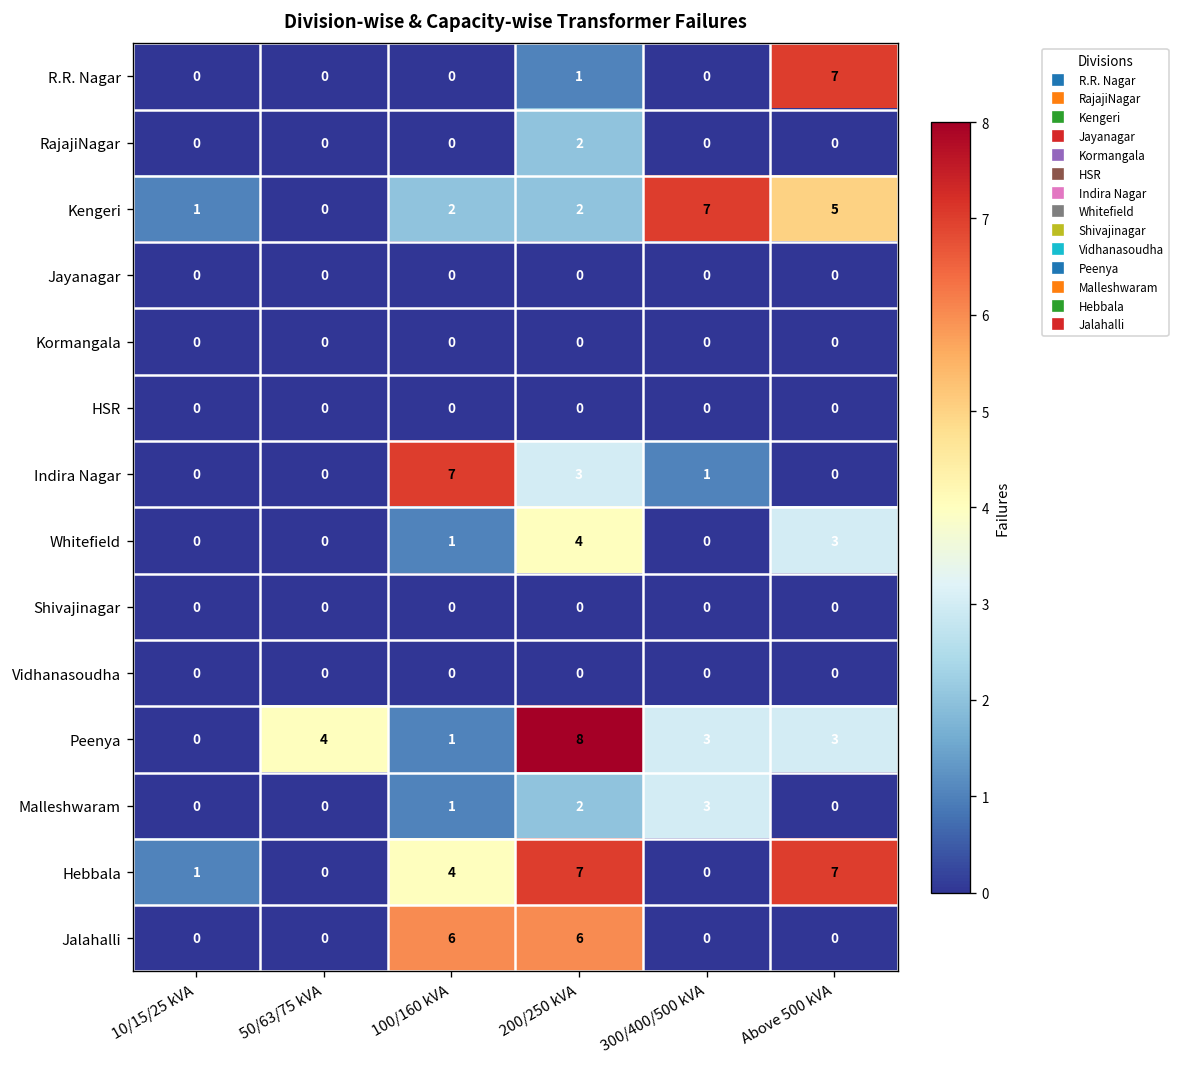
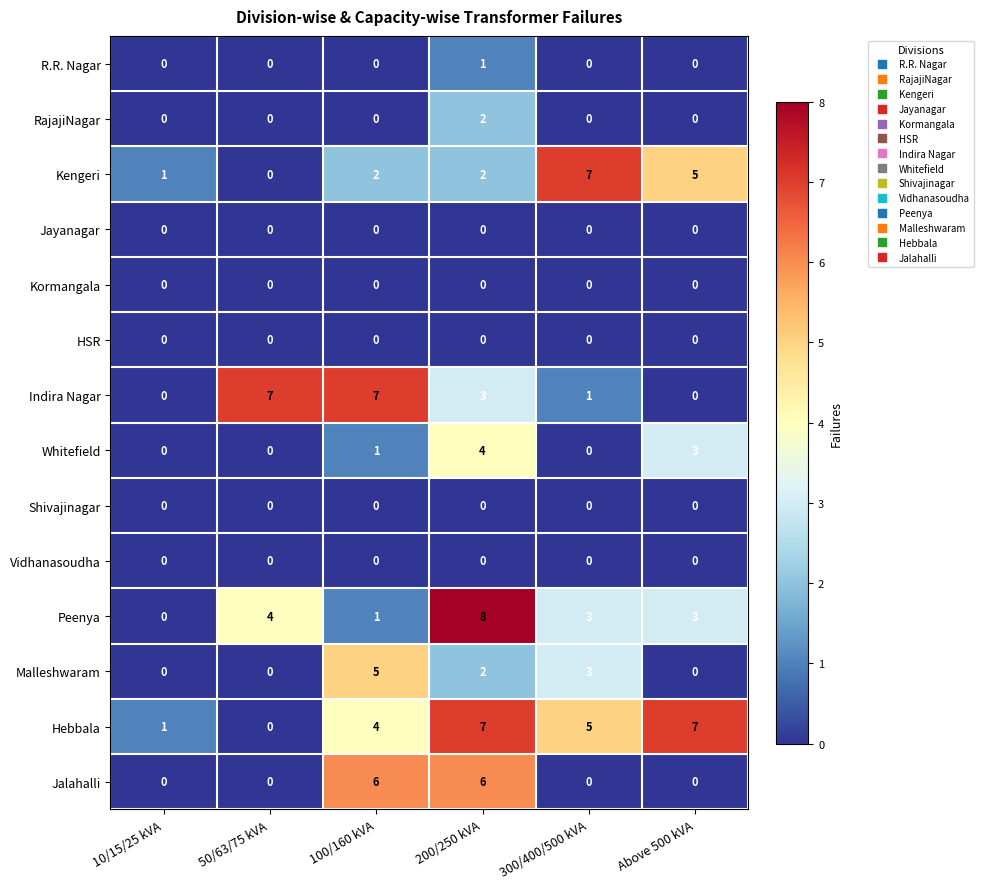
  {
    "R.R. Nagar": {
      "10/15/25 kVA": 0,
      "50/63/75 kVA": 0,
      "100/160 kVA": 0,
      "200/250 kVA": 1,
      "300/400/500 kVA": 0,
-     "Above 500 kVA": 7
+     "Above 500 kVA": 0
    },
    "RajajiNagar": {
      "10/15/25 kVA": 0,
      "50/63/75 kVA": 0,
      "100/160 kVA": 0,
      "200/250 kVA": 2,
      "300/400/500 kVA": 0,
      "Above 500 kVA": 0
    },
    "Kengeri": {
      "10/15/25 kVA": 1,
      "50/63/75 kVA": 0,
      "100/160 kVA": 2,
      "200/250 kVA": 2,
      "300/400/500 kVA": 7,
      "Above 500 kVA": 5
    },
    "Jayanagar": {
      "10/15/25 kVA": 0,
      "50/63/75 kVA": 0,
      "100/160 kVA": 0,
      "200/250 kVA": 0,
      "300/400/500 kVA": 0,
      "Above 500 kVA": 0
    },
    "Kormangala": {
      "10/15/25 kVA": 0,
      "50/63/75 kVA": 0,
      "100/160 kVA": 0,
      "200/250 kVA": 0,
      "300/400/500 kVA": 0,
      "Above 500 kVA": 0
    },
    "HSR": {
      "10/15/25 kVA": 0,
      "50/63/75 kVA": 0,
      "100/160 kVA": 0,
      "200/250 kVA": 0,
      "300/400/500 kVA": 0,
      "Above 500 kVA": 0
    },
    "Indira Nagar": {
      "10/15/25 kVA": 0,
-     "50/63/75 kVA": 0,
+     "50/63/75 kVA": 7,
      "100/160 kVA": 7,
      "300/400/500 kVA": 1,
      "Above 500 kVA": 0
    },
    "Whitefield": {
      "10/15/25 kVA": 0,
      "50/63/75 kVA": 0,
      "100/160 kVA": 1,
      "200/250 kVA": 4,
      "300/400/500 kVA": 0
    },
    "Shivajinagar": {
      "10/15/25 kVA": 0,
      "50/63/75 kVA": 0,
      "100/160 kVA": 0,
      "200/250 kVA": 0,
      "300/400/500 kVA": 0,
      "Above 500 kVA": 0
    },
    "Vidhanasoudha": {
      "10/15/25 kVA": 0,
      "50/63/75 kVA": 0,
      "100/160 kVA": 0,
      "200/250 kVA": 0,
      "300/400/500 kVA": 0,
      "Above 500 kVA": 0
    },
    "Peenya": {
      "10/15/25 kVA": 0,
      "50/63/75 kVA": 4,
      "100/160 kVA": 1,
      "200/250 kVA": 8
    },
    "Malleshwaram": {
      "10/15/25 kVA": 0,
      "50/63/75 kVA": 0,
-     "100/160 kVA": 1,
+     "100/160 kVA": 5,
      "200/250 kVA": 2,
      "Above 500 kVA": 0
    },
    "Hebbala": {
      "10/15/25 kVA": 1,
      "50/63/75 kVA": 0,
      "100/160 kVA": 4,
      "200/250 kVA": 7,
-     "300/400/500 kVA": 0,
+     "300/400/500 kVA": 5,
      "Above 500 kVA": 7
    },
    "Jalahalli": {
      "10/15/25 kVA": 0,
      "50/63/75 kVA": 0,
      "100/160 kVA": 6,
      "200/250 kVA": 6,
      "300/400/500 kVA": 0,
      "Above 500 kVA": 0
    }
  }
